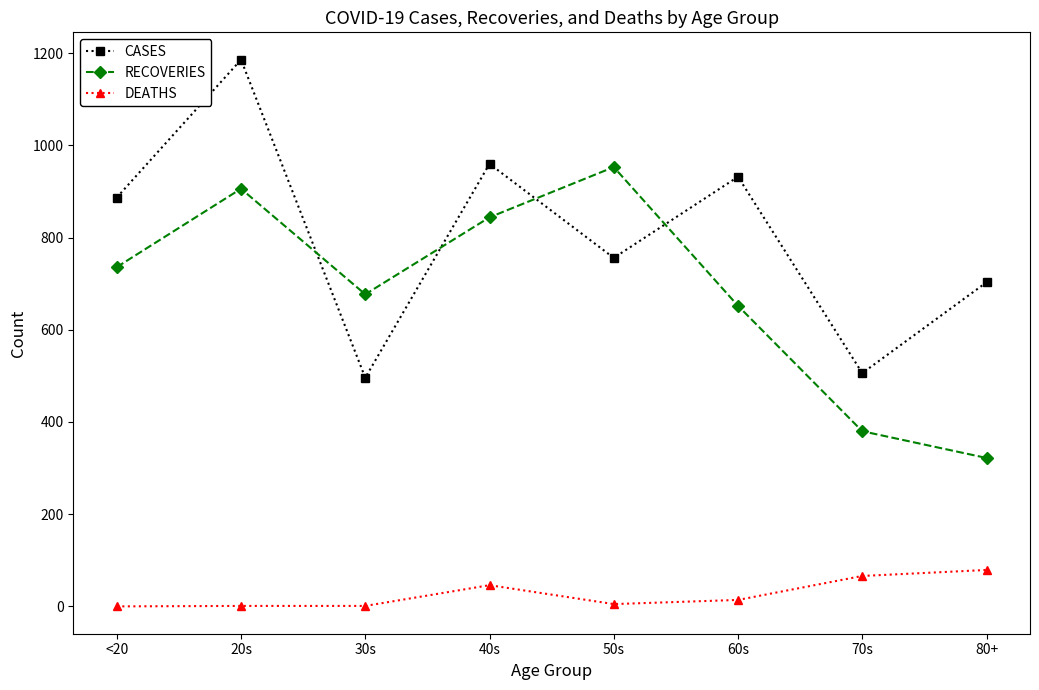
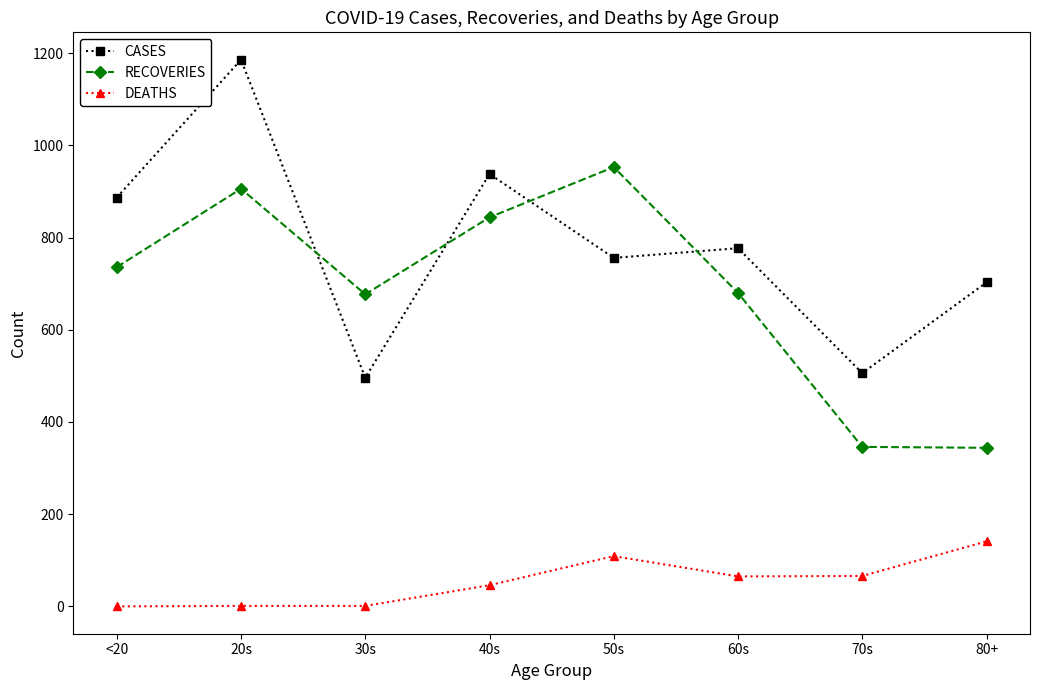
  {
    "CASES": {
      "<20": 890,
      "20s": 1190,
      "30s": 500,
-     "40s": 960,
+     "40s": 940,
      "50s": 760,
-     "60s": 930,
+     "60s": 780,
      "70s": 510,
      "80+": 700
    },
    "RECOVERIES": {
      "<20": 740,
      "20s": 910,
      "30s": 680,
      "40s": 840,
      "50s": 950,
-     "60s": 650,
-     "70s": 380,
-     "80+": 320
+     "60s": 680,
+     "70s": 350,
+     "80+": 340
    },
    "DEATHS": {
      "<20": 0,
      "20s": 0,
      "30s": 0,
      "40s": 50,
-     "50s": 10,
-     "60s": 10,
+     "50s": 110,
+     "60s": 70,
      "70s": 70,
-     "80+": 80
+     "80+": 140
    }
  }
